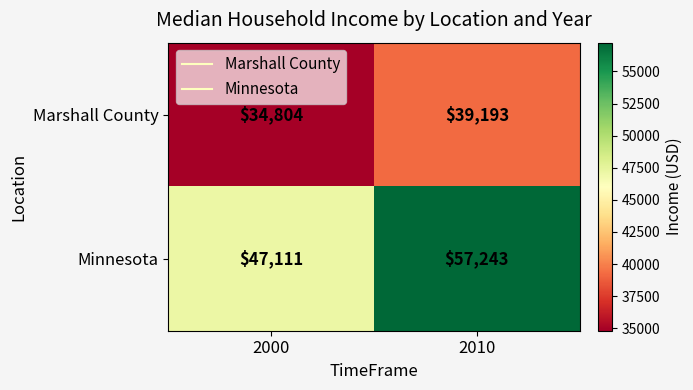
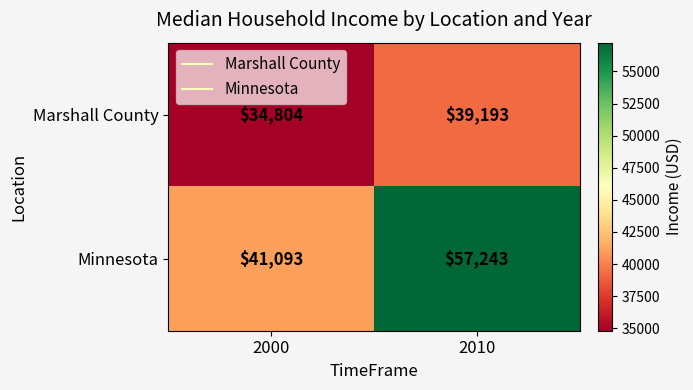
  {
    "Marshall County": {
      "2000": "$34,804",
      "2010": "$39,193"
    },
    "Minnesota": {
-     "2000": "$47,111",
+     "2000": "$41,093",
      "2010": "$57,243"
    }
  }
